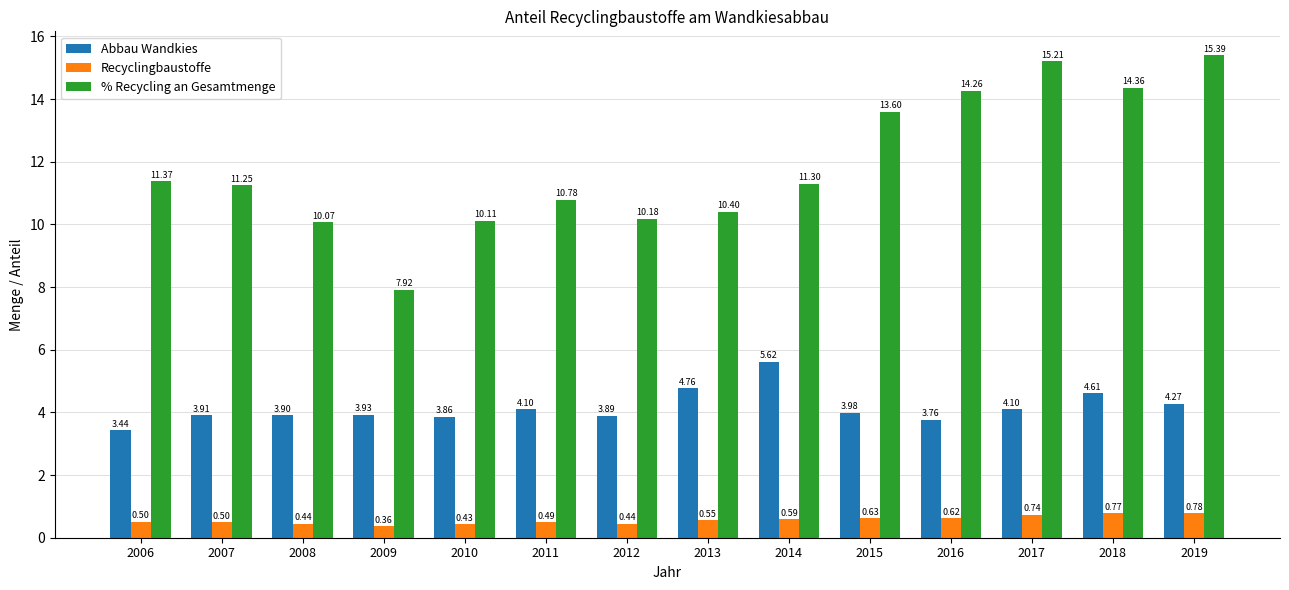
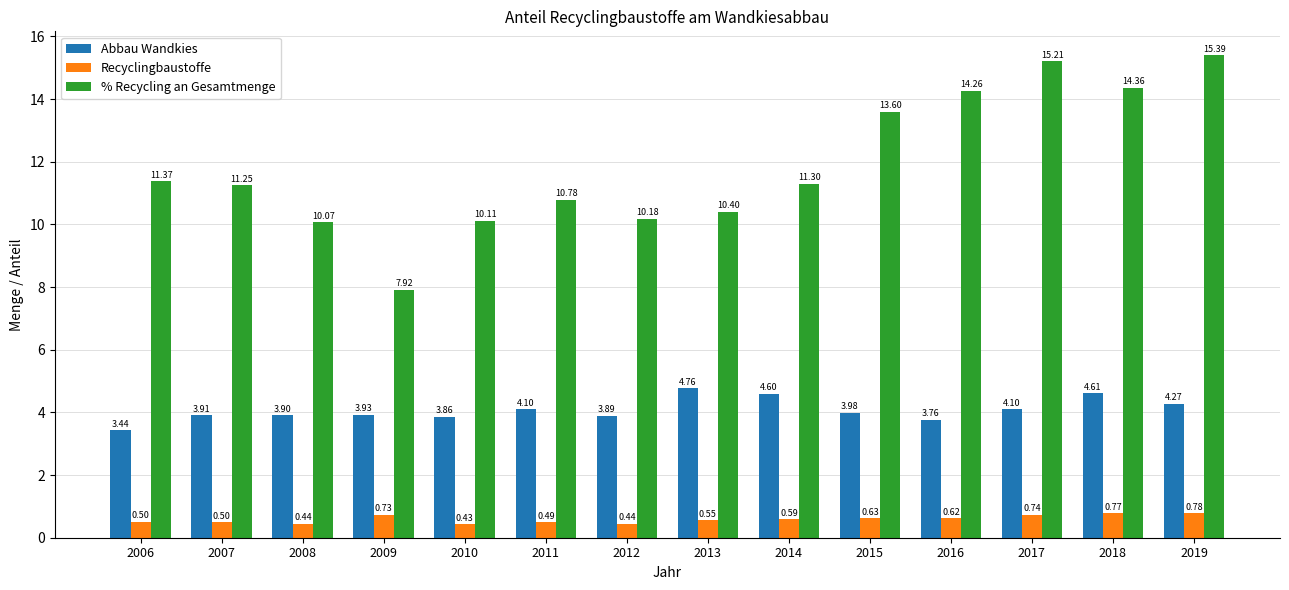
  {
    "Abbau Wandkies": {
      "2006": 3.44,
      "2007": 3.91,
      "2008": 3.90,
      "2009": 3.93,
      "2010": 3.86,
      "2011": 4.10,
      "2012": 3.89,
      "2013": 4.76,
-     "2014": 5.62,
+     "2014": 4.60,
      "2015": 3.98,
      "2016": 3.76,
      "2017": 4.10,
      "2018": 4.61,
      "2019": 4.27
    },
    "Recyclingbaustoffe": {
      "2006": 0.50,
      "2007": 0.50,
      "2008": 0.44,
-     "2009": 0.36,
+     "2009": 0.73,
      "2010": 0.43,
      "2011": 0.49,
      "2012": 0.44,
      "2013": 0.55,
      "2014": 0.59,
      "2015": 0.63,
      "2016": 0.62,
      "2017": 0.74,
      "2018": 0.77,
      "2019": 0.78
    },
    "% Recycling an Gesamtmenge": {
      "2006": 11.37,
      "2007": 11.25,
      "2008": 10.07,
      "2009": 7.92,
      "2010": 10.11,
      "2011": 10.78,
      "2012": 10.18,
      "2013": 10.40,
      "2014": 11.30,
      "2015": 13.60,
      "2016": 14.26,
      "2017": 15.21,
      "2018": 14.36,
      "2019": 15.39
    }
  }
